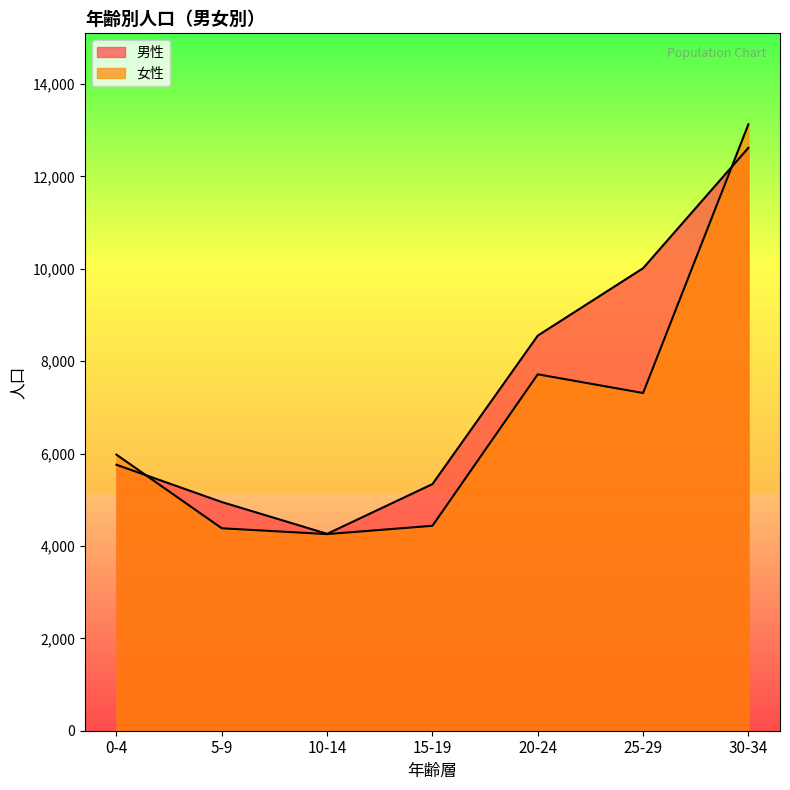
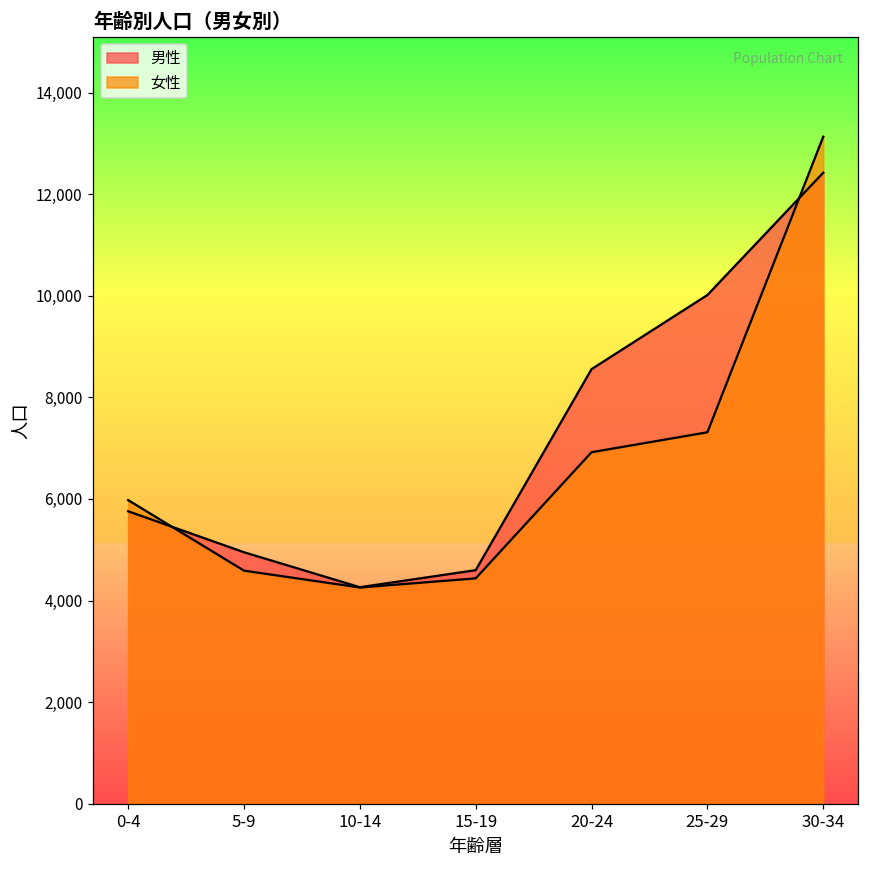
  {
    "男性": {
      "0-4": "5,800",
      "5-9": "5,000",
-     "15-19": "5,300",
+     "15-19": "4,600",
      "20-24": "8,600",
      "25-29": "10,000",
-     "30-34": "12,600"
+     "30-34": "12,400"
    },
    "女性": {
      "0-4": "6,000",
-     "5-9": "4,400",
+     "5-9": "4,600",
      "15-19": "4,400",
-     "20-24": "7,700",
+     "20-24": "6,900",
      "25-29": "7,300",
      "30-34": "13,100"
    }
  }
